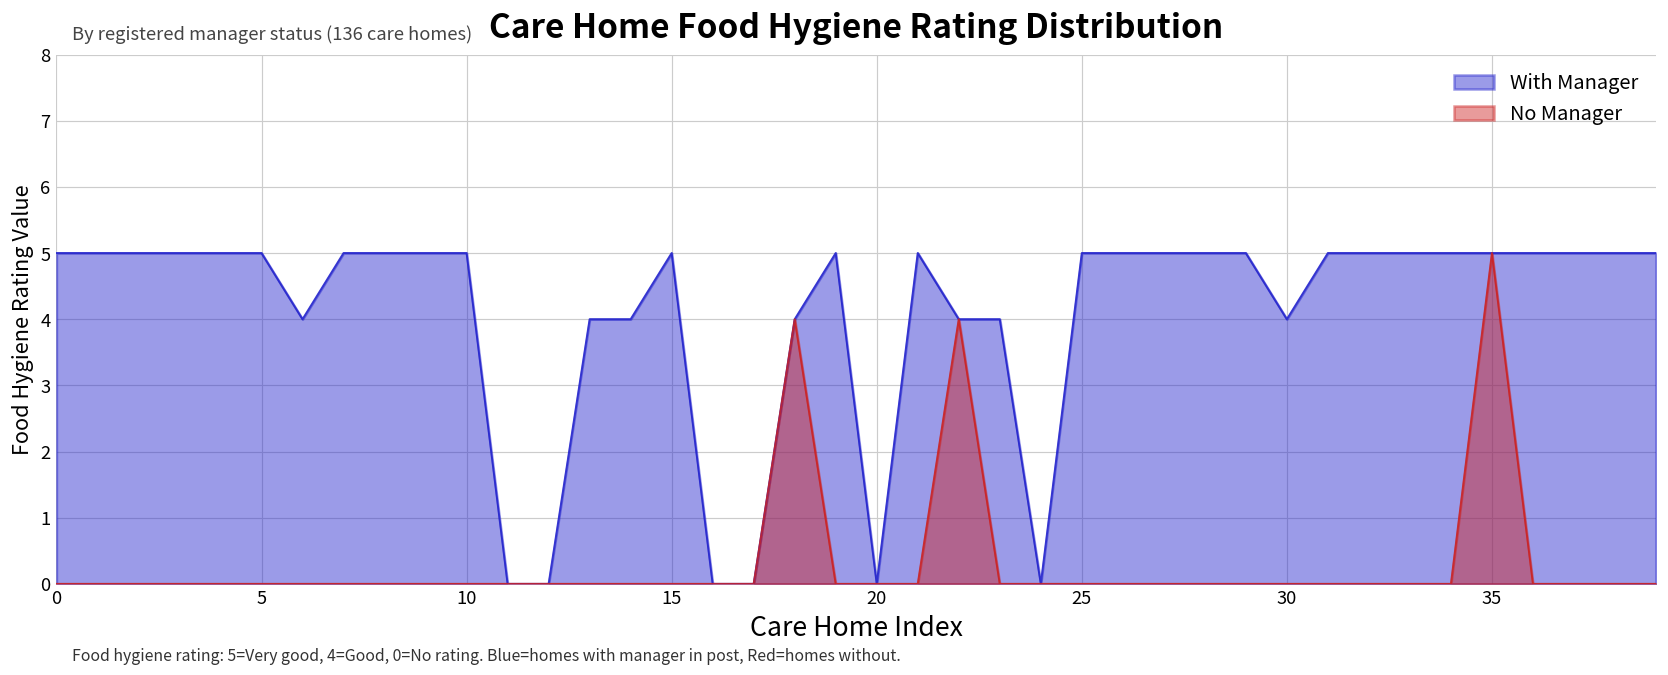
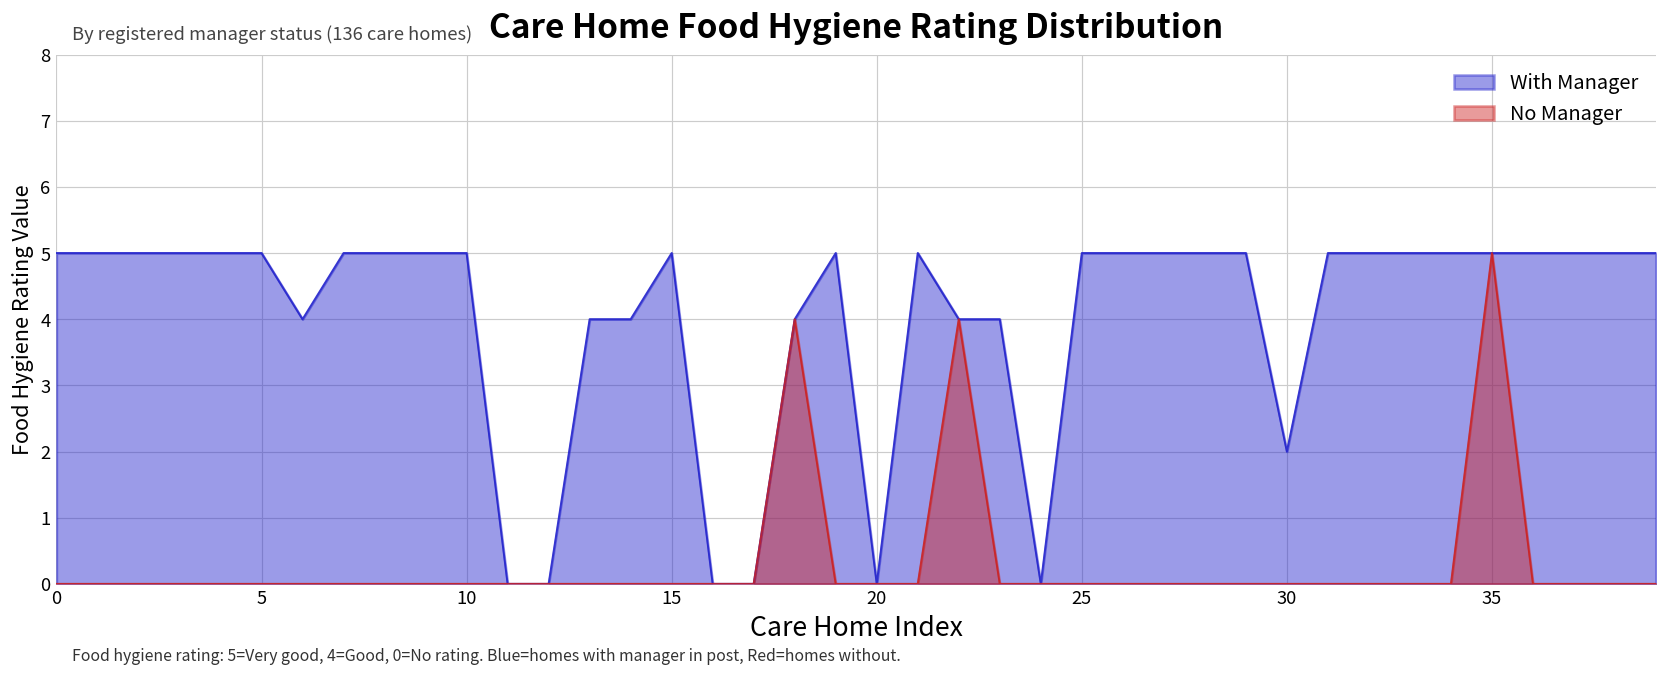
  {
    "With Manager": {
      "0": 5,
      "5": 5,
      "10": 5,
      "15": 5,
      "25": 5,
-     "30": 4
+     "30": 2
    },
    "No Manager": {
      "0": 0,
      "5": 0,
      "10": 0,
      "15": 0,
      "25": 0,
      "30": 0
    }
  }
